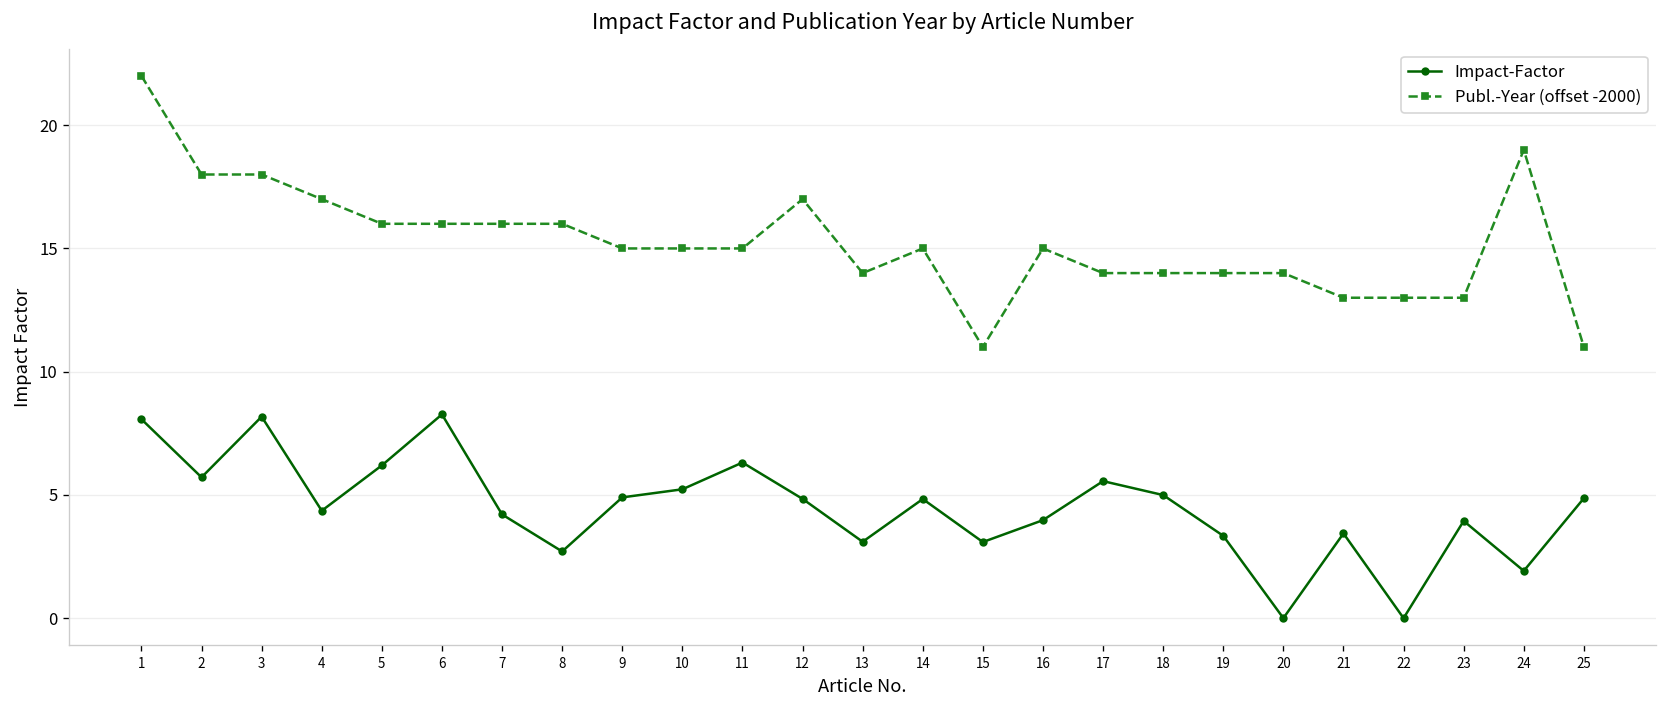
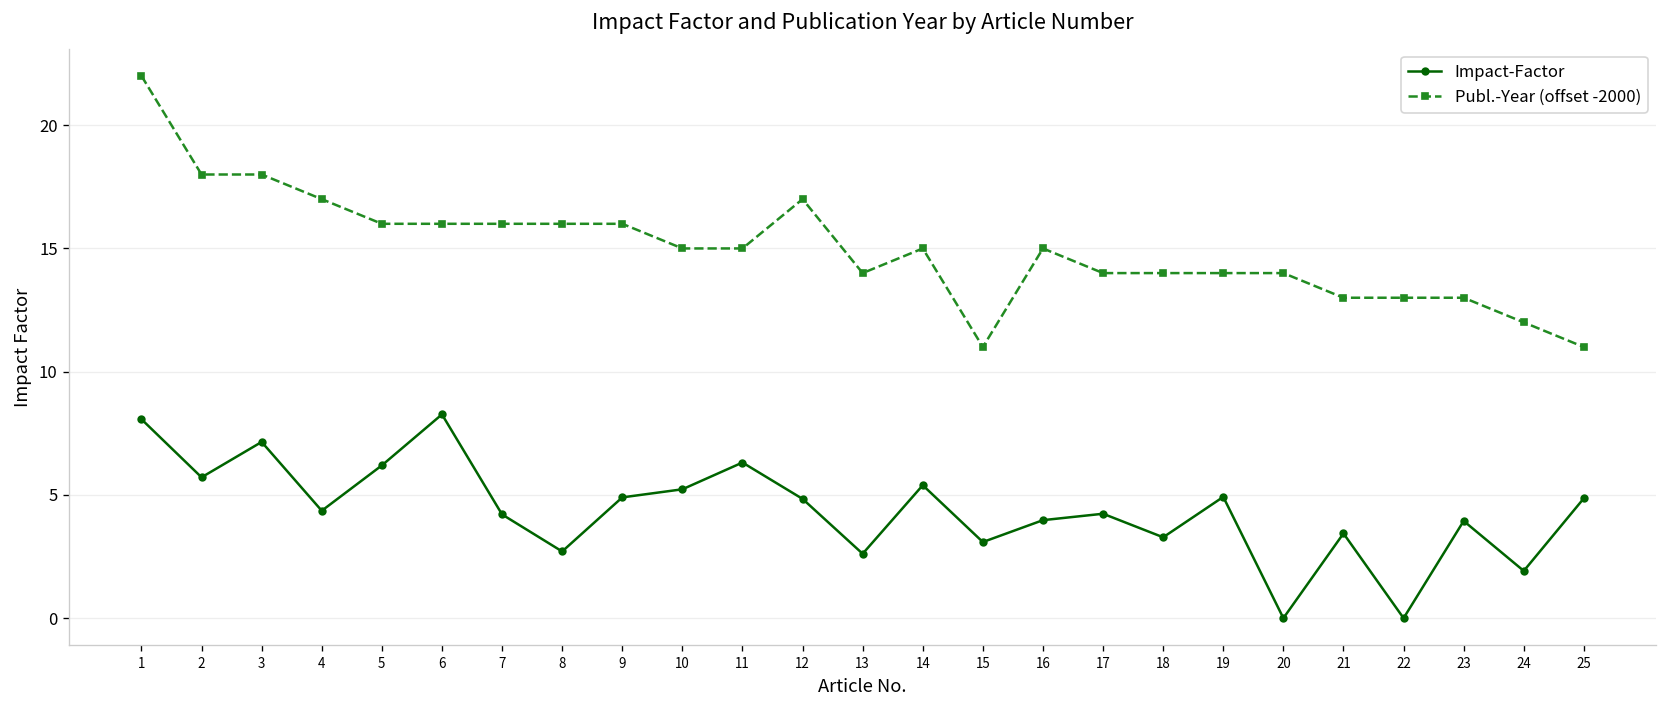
  {
    "Impact-Factor": {
      "1": 8.1,
      "2": 5.7,
-     "3": 8.2,
+     "3": 7.1,
      "4": 4.4,
      "5": 6.2,
      "6": 8.3,
      "7": 4.2,
      "8": 2.7,
      "9": 4.9,
      "10": 5.2,
      "11": 6.3,
      "12": 4.8,
-     "13": 3.1,
-     "14": 4.8,
+     "13": 2.6,
+     "14": 5.4,
      "15": 3.1,
      "16": 4.0,
-     "17": 5.6,
-     "18": 5.0,
-     "19": 3.3,
+     "17": 4.2,
+     "18": 3.3,
+     "19": 4.9,
      "20": 0.0,
      "21": 3.4,
      "22": 0.0,
      "23": 3.9,
      "24": 1.9,
      "25": 4.9
    },
    "Publ.-Year (offset -2000)": {
      "1": 22.0,
      "2": 18.0,
      "3": 18.0,
      "4": 17.0,
      "5": 16.0,
      "6": 16.0,
      "7": 16.0,
      "8": 16.0,
-     "9": 15.0,
+     "9": 16.0,
      "10": 15.0,
      "11": 15.0,
      "12": 17.0,
      "13": 14.0,
      "14": 15.0,
      "15": 11.0,
      "16": 15.0,
      "17": 14.0,
      "18": 14.0,
      "19": 14.0,
      "20": 14.0,
      "21": 13.0,
      "22": 13.0,
      "23": 13.0,
-     "24": 19.0,
+     "24": 12.0,
      "25": 11.0
    }
  }
